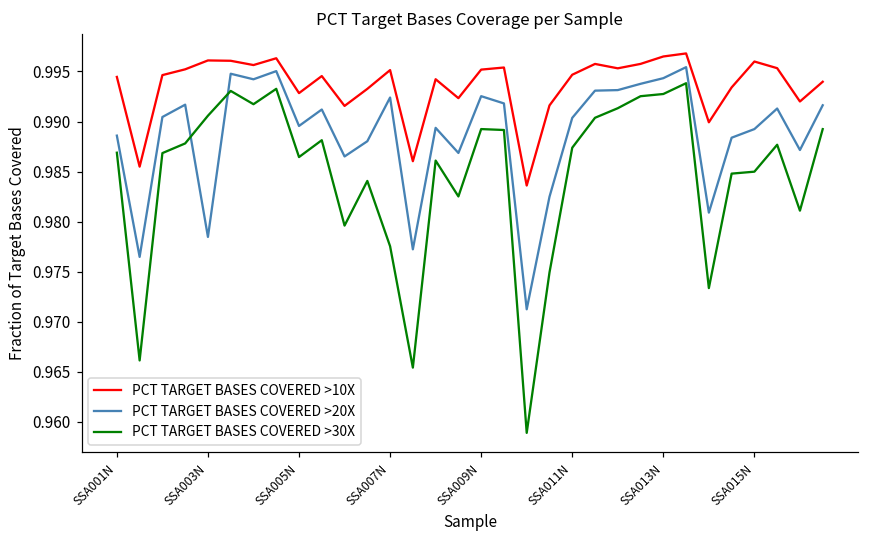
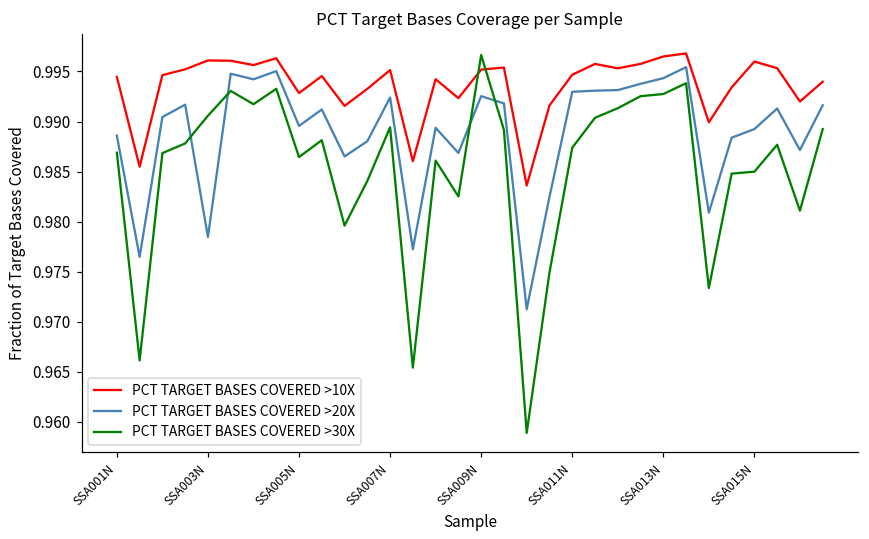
  {
    "PCT TARGET BASES COVERED >10X": {
      "SSA001N": 0.994,
      "SSA003N": 0.996,
      "SSA005N": 0.993,
      "SSA007N": 0.995,
      "SSA009N": 0.995,
      "SSA011N": 0.995,
      "SSA013N": 0.996,
      "SSA015N": 0.996
    },
    "PCT TARGET BASES COVERED >20X": {
      "SSA001N": 0.989,
      "SSA003N": 0.978,
      "SSA005N": 0.990,
      "SSA007N": 0.992,
      "SSA009N": 0.993,
-     "SSA011N": 0.990,
+     "SSA011N": 0.993,
      "SSA013N": 0.994,
      "SSA015N": 0.989
    },
    "PCT TARGET BASES COVERED >30X": {
      "SSA001N": 0.987,
      "SSA003N": 0.991,
      "SSA005N": 0.986,
-     "SSA007N": 0.978,
-     "SSA009N": 0.989,
+     "SSA007N": 0.989,
+     "SSA009N": 0.997,
      "SSA011N": 0.987,
      "SSA013N": 0.993,
      "SSA015N": 0.985
    }
  }
